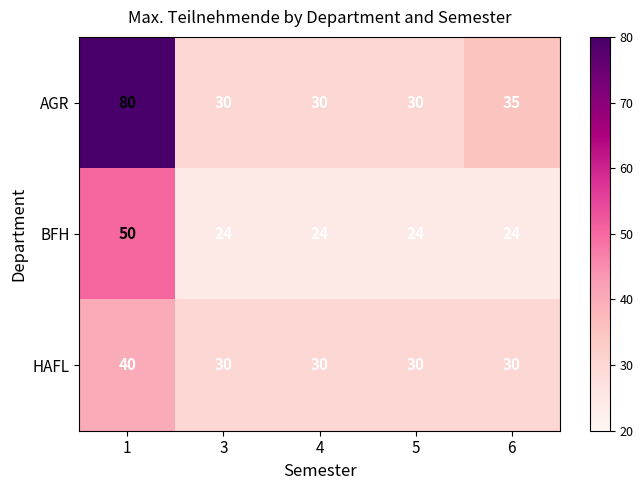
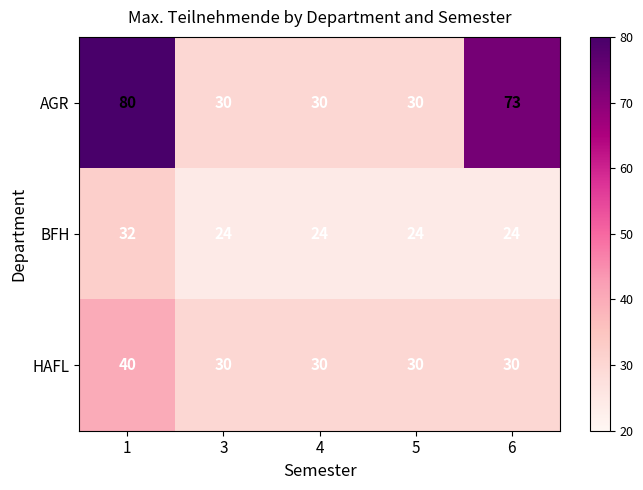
  {
    "AGR": {
      "1": 80,
-     "6": 35
+     "6": 73
    },
    "BFH": {
-     "1": 50
+     "1": 32
    },
    "HAFL": {
      "1": 40
    }
  }
